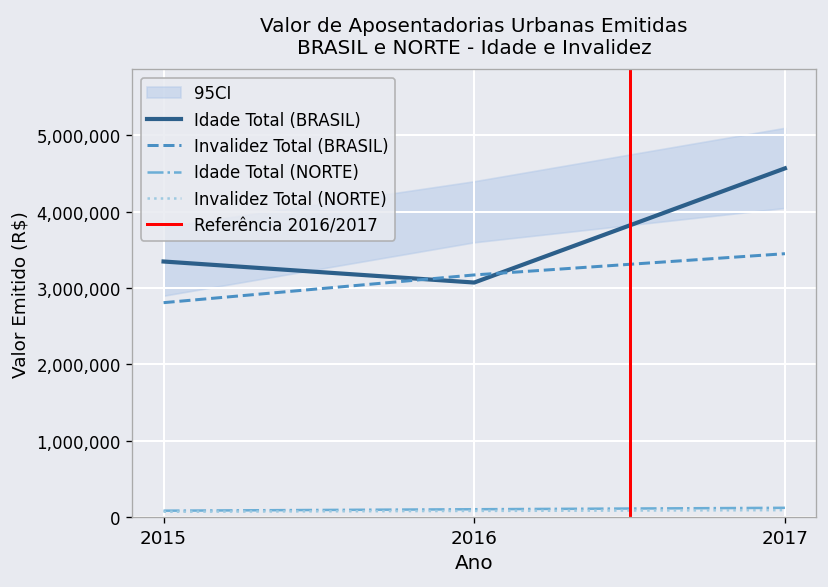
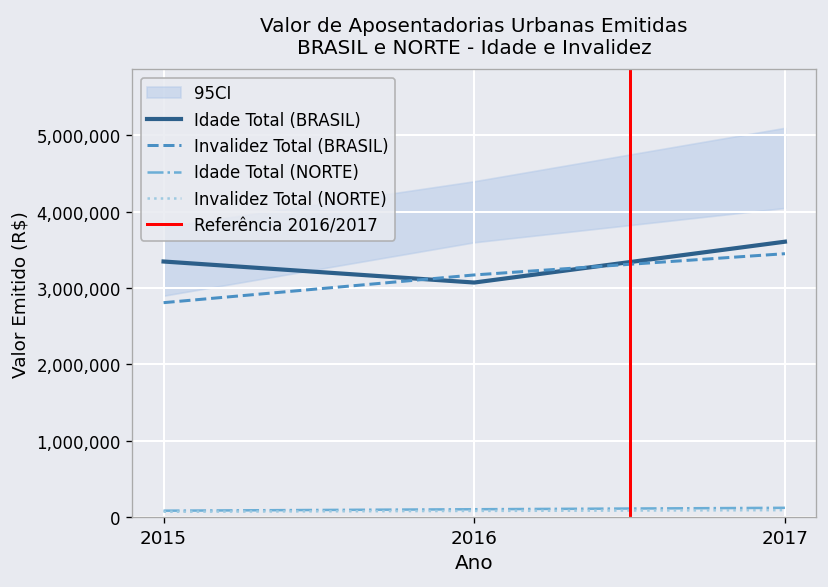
  {
    "Idade Total (BRASIL)": {
      "2015": "3,300,000",
      "2016": "3,100,000",
-     "2017": "4,600,000"
+     "2017": "3,600,000"
    }
  }
